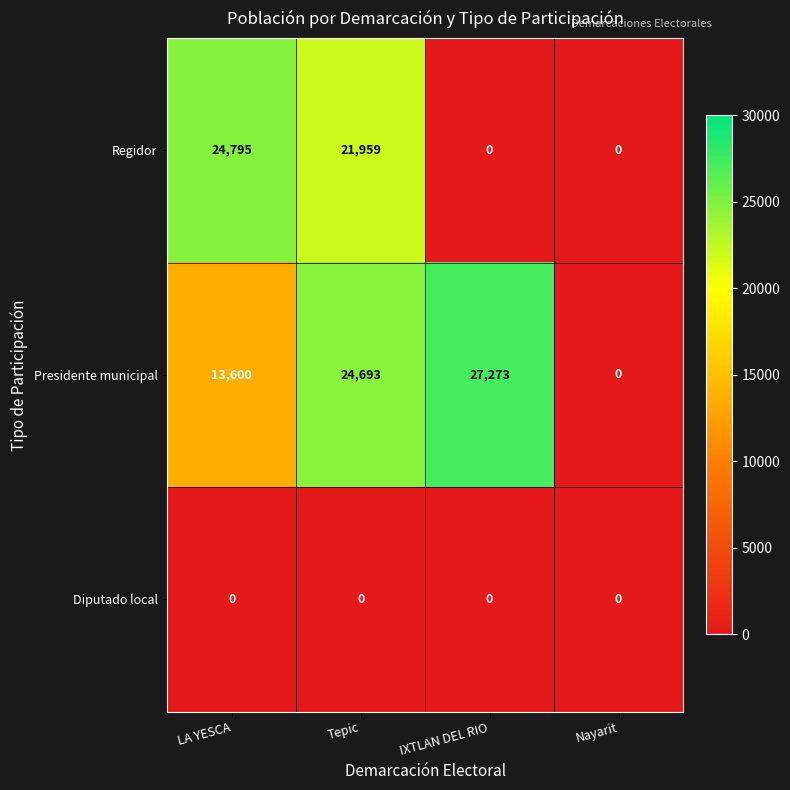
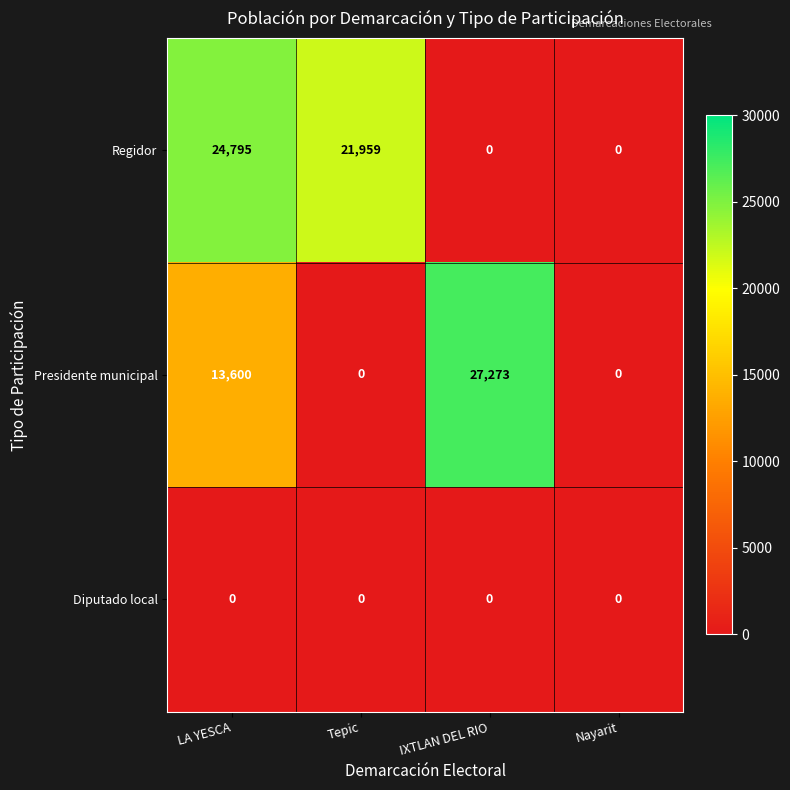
  {
    "Regidor": {
      "LA YESCA": "24,795",
      "Tepic": "21,959",
      "IXTLAN DEL RIO": "0",
      "Nayarit": "0"
    },
    "Presidente municipal": {
      "LA YESCA": "13,600",
-     "Tepic": "24,693",
+     "Tepic": "0",
      "IXTLAN DEL RIO": "27,273",
      "Nayarit": "0"
    },
    "Diputado local": {
      "LA YESCA": "0",
      "Tepic": "0",
      "IXTLAN DEL RIO": "0",
      "Nayarit": "0"
    }
  }
